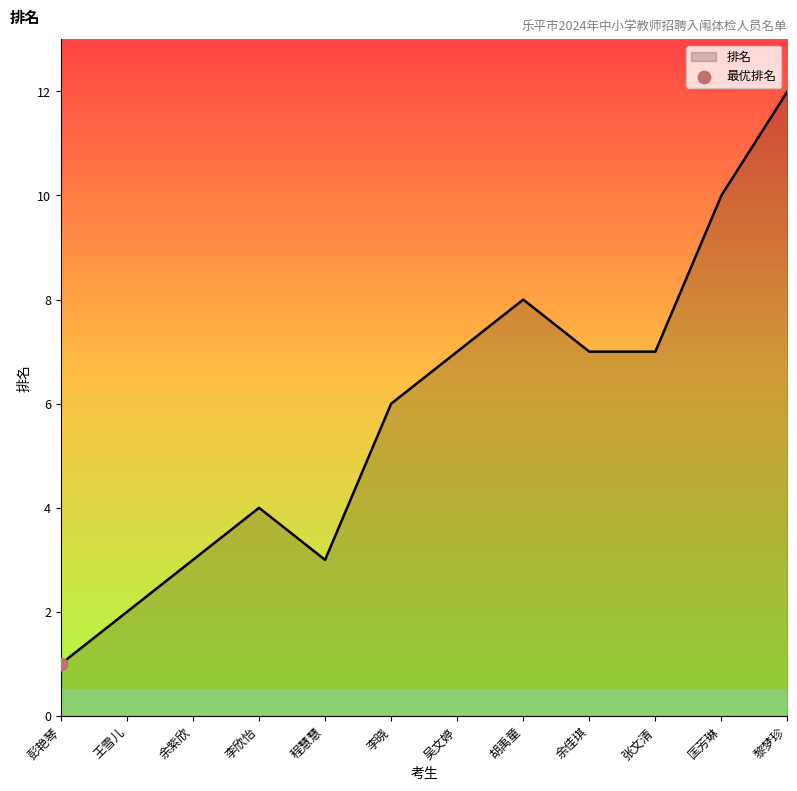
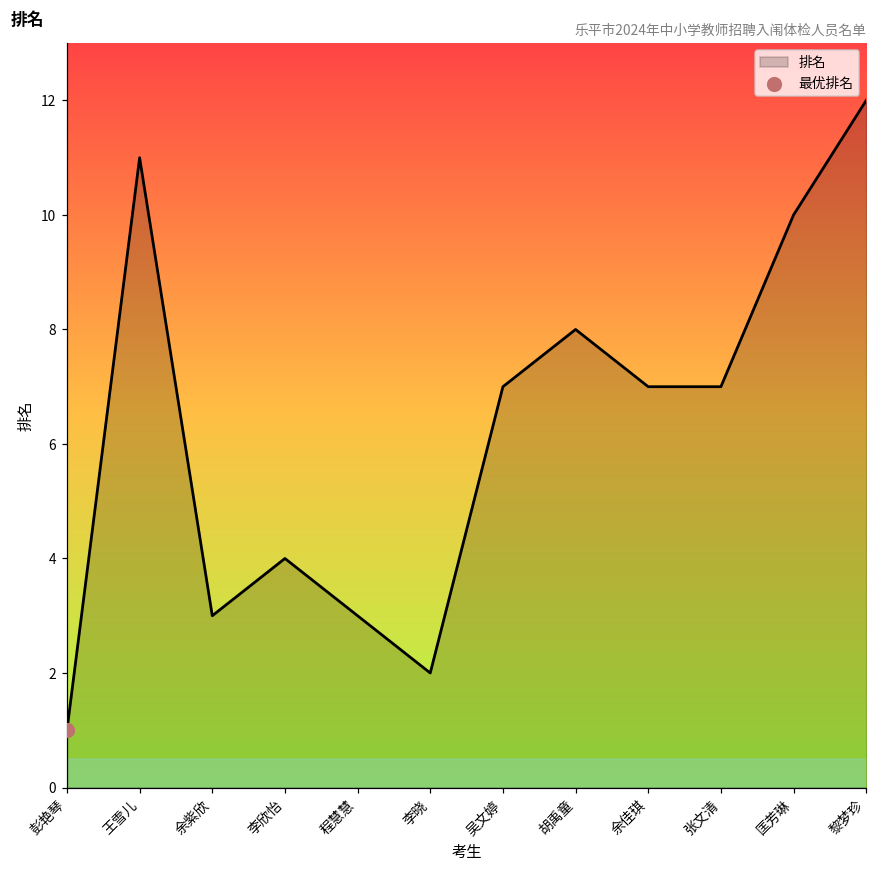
  {
    "排名": {
-     "王雪儿": 2,
+     "王雪儿": 11,
      "余紫欣": 3,
      "李欣怡": 4,
      "程慧慧": 3,
-     "李晓": 6,
+     "李晓": 2,
      "吴文婷": 7,
      "胡禹童": 8,
      "余佳琪": 7,
      "张文清": 7,
      "匡芳琳": 10,
      "黎梦珍": 12
    }
  }
